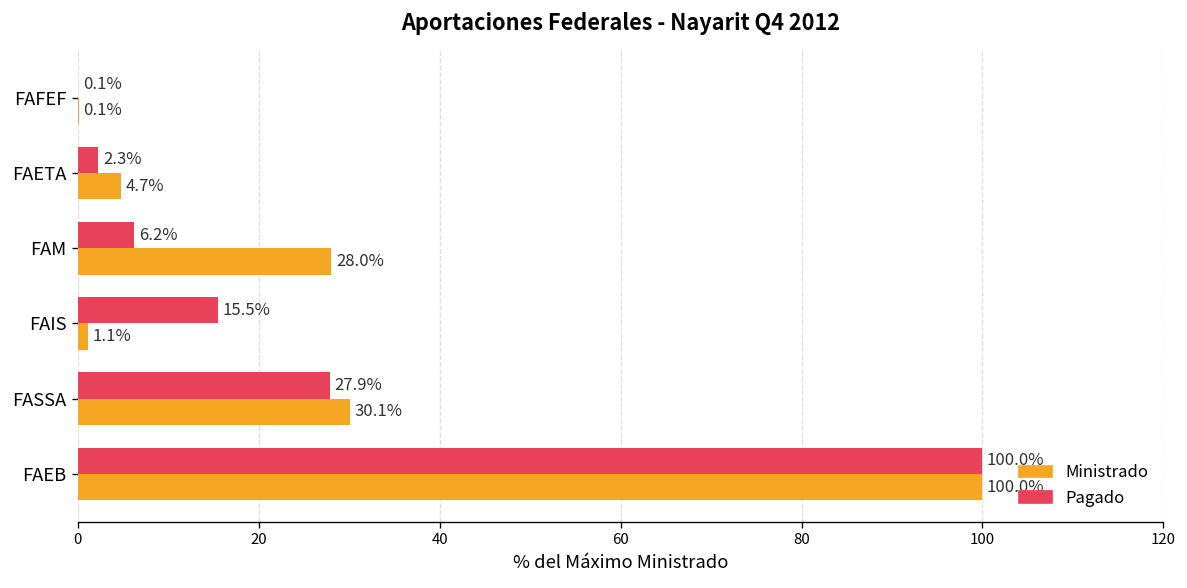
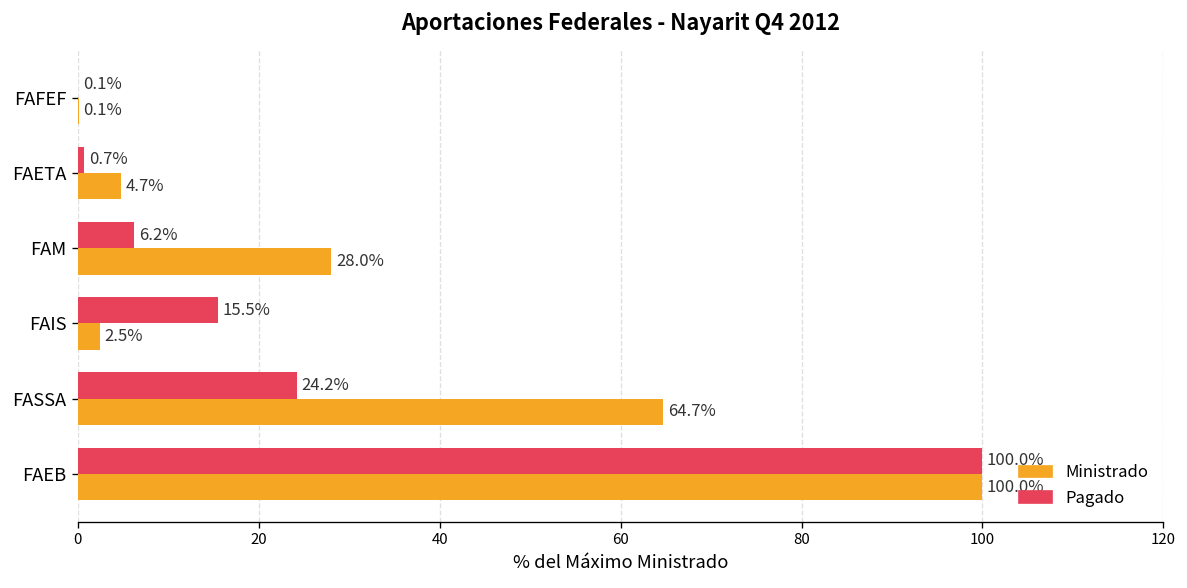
  {
    "Ministrado": {
      "FAFEF": "0.1%",
      "FAETA": "4.7%",
      "FAM": "28.0%",
-     "FAIS": "1.1%",
-     "FASSA": "30.1%",
+     "FAIS": "2.5%",
+     "FASSA": "64.7%",
      "FAEB": "100.0%"
    },
    "Pagado": {
      "FAFEF": "0.1%",
-     "FAETA": "2.3%",
+     "FAETA": "0.7%",
      "FAM": "6.2%",
      "FAIS": "15.5%",
-     "FASSA": "27.9%",
+     "FASSA": "24.2%",
      "FAEB": "100.0%"
    }
  }
